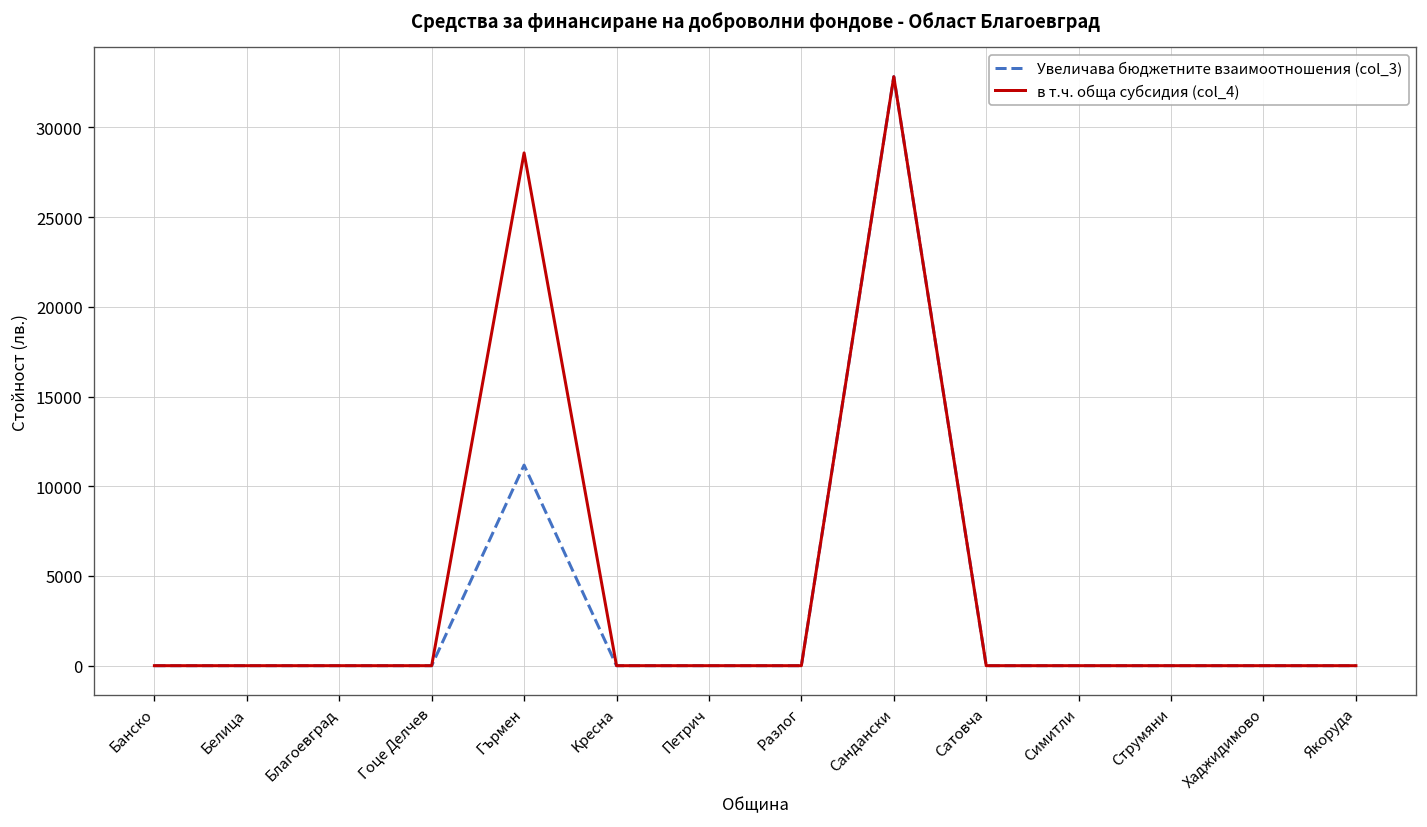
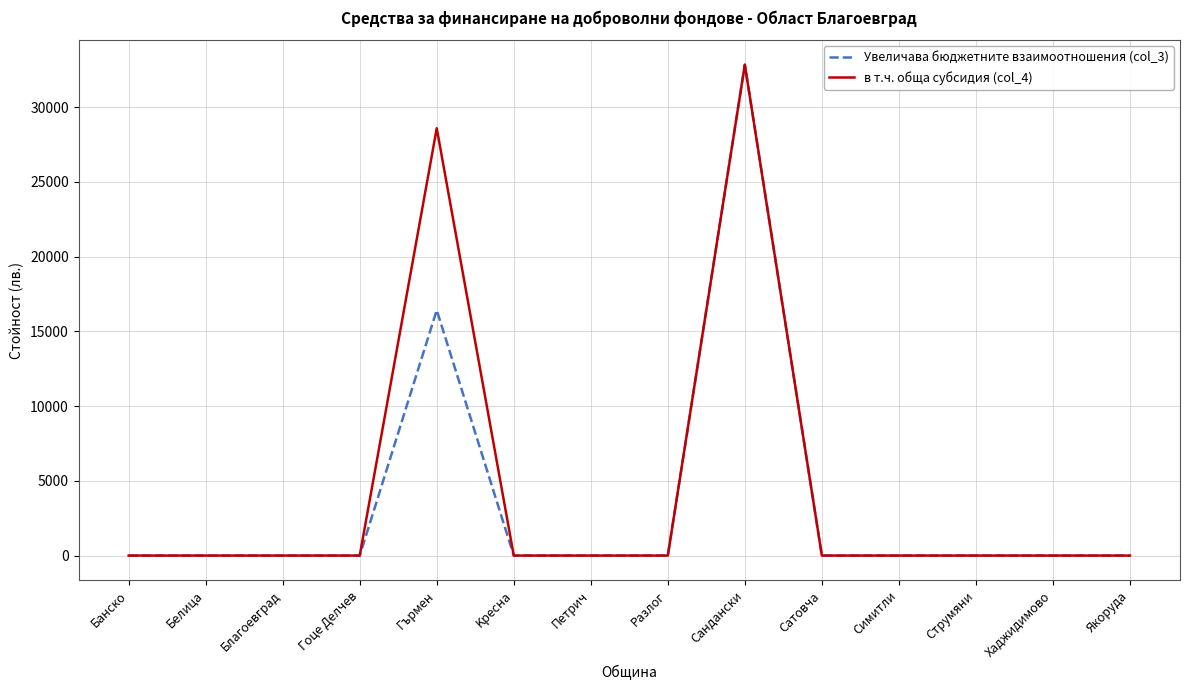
  {
    "Увеличава бюджетните взаимоотношения (col_3)": {
-     "Гърмен": 11200
+     "Гърмен": 16400
    },
    "в т.ч. обща субсидия (col_4)": {
      "Гърмен": 28600
    }
  }
